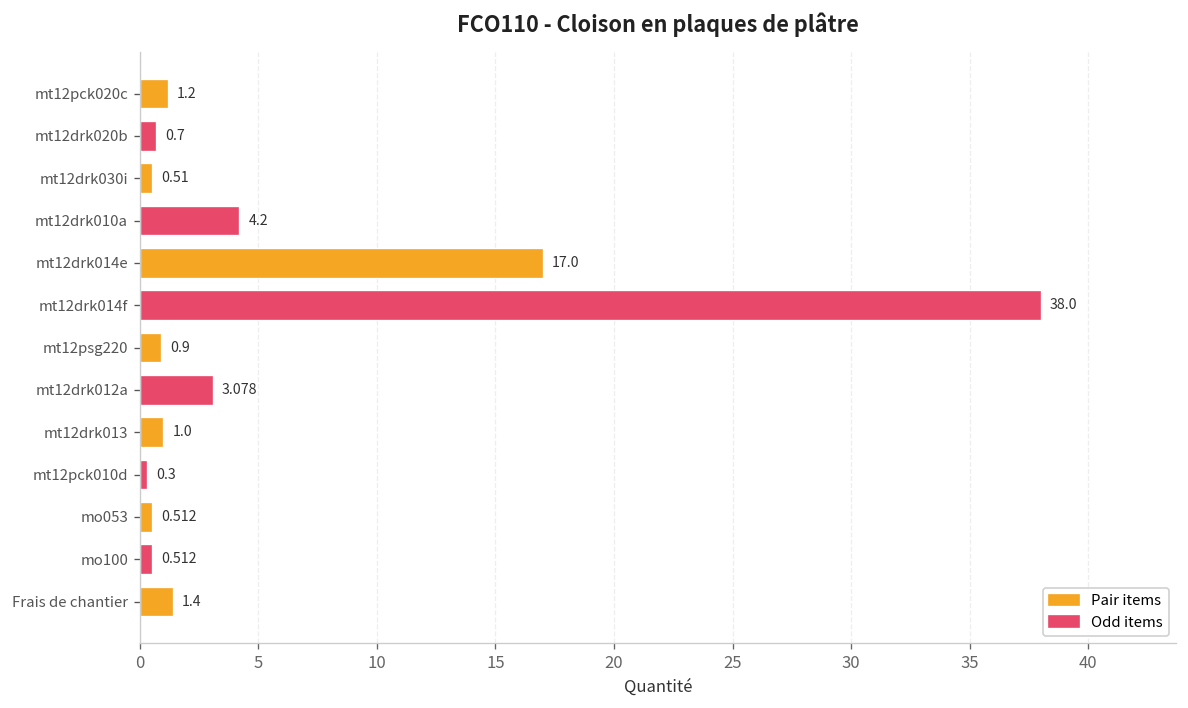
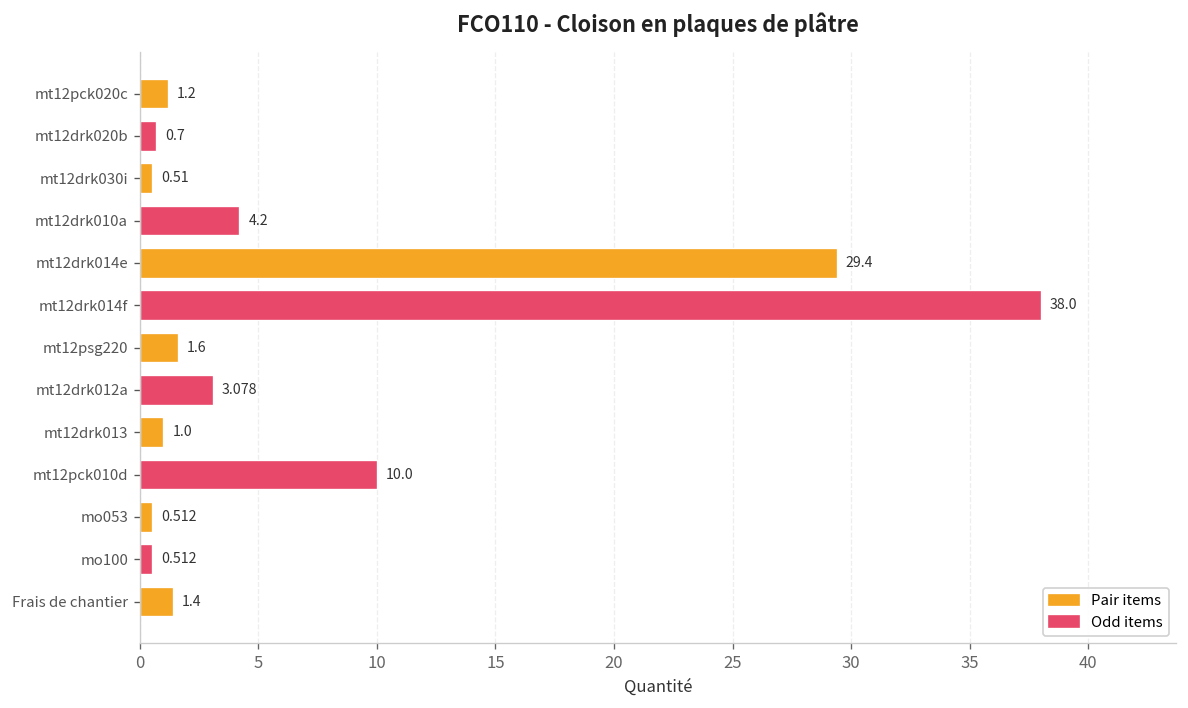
  {
    "mt12pck020c": 1.2,
    "mt12drk020b": 0.7,
    "mt12drk030i": 0.51,
    "mt12drk010a": 4.2,
-   "mt12drk014e": 17.0,
+   "mt12drk014e": 29.4,
    "mt12drk014f": 38.0,
-   "mt12psg220": 0.9,
+   "mt12psg220": 1.6,
    "mt12drk012a": 3.078,
    "mt12drk013": 1.0,
-   "mt12pck010d": 0.3,
+   "mt12pck010d": 10.0,
    "mo053": 0.512,
    "mo100": 0.512,
    "Frais de chantier": 1.4
  }
